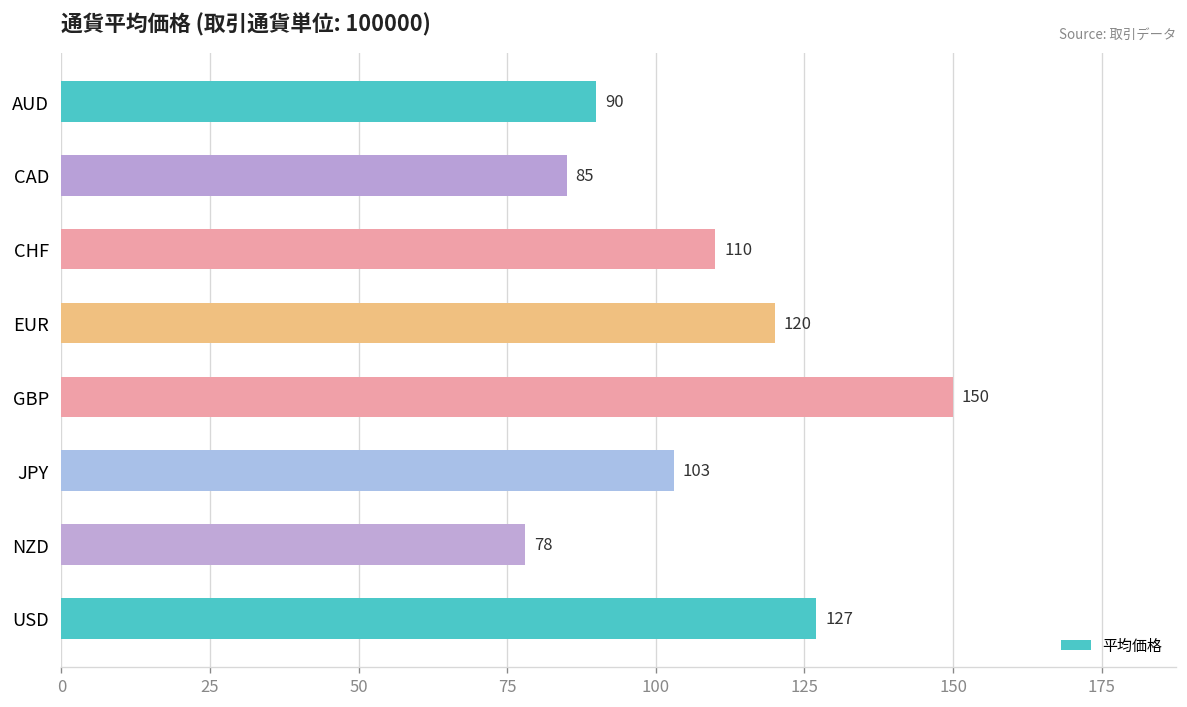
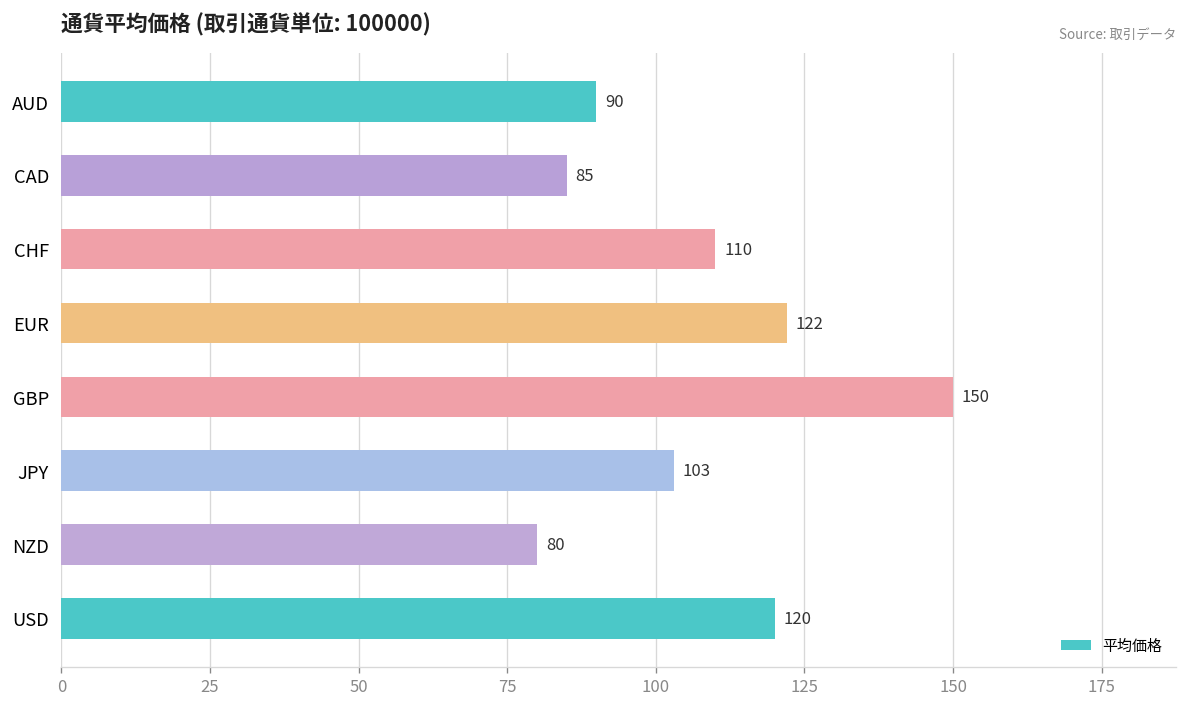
  {
    "AUD": 90,
    "CAD": 85,
    "CHF": 110,
-   "EUR": 120,
+   "EUR": 122,
    "GBP": 150,
    "JPY": 103,
-   "NZD": 78,
-   "USD": 127
+   "NZD": 80,
+   "USD": 120
  }
